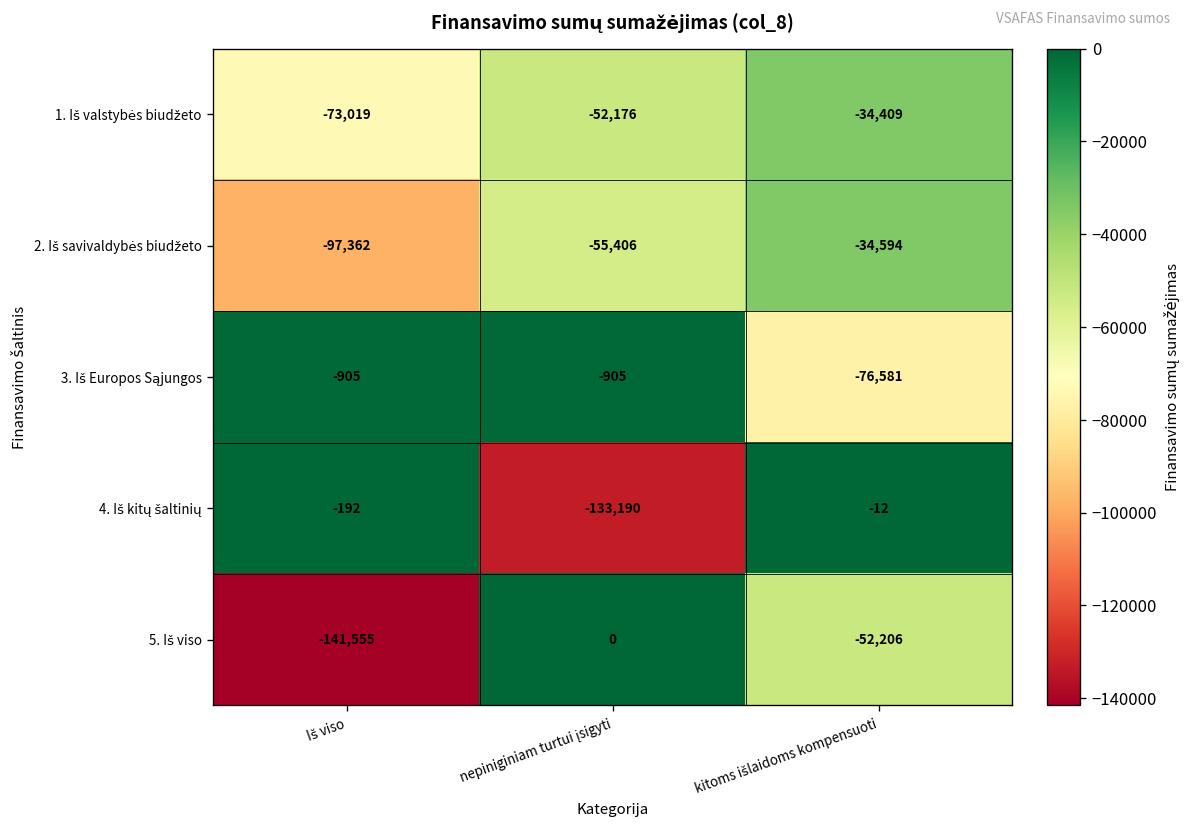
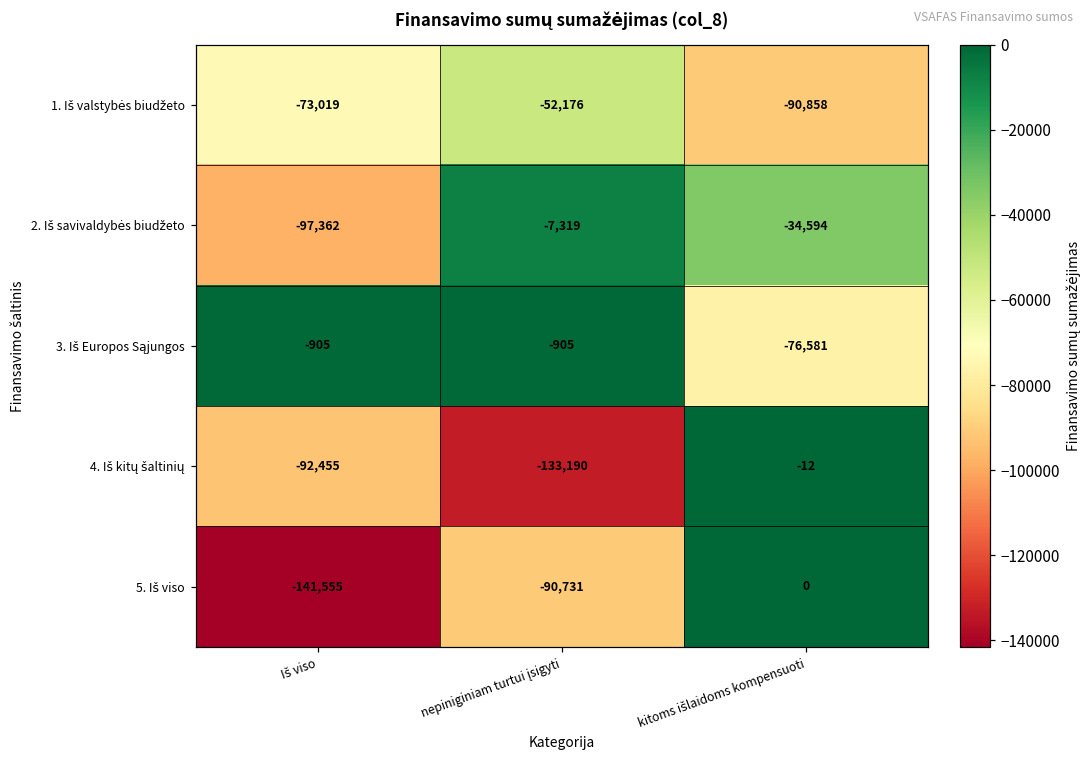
  {
    "1. Iš valstybės biudžeto": {
      "Iš viso": "-73,019",
      "nepiniginiam turtui įsigyti": "-52,176",
-     "kitoms išlaidoms kompensuoti": "-34,409"
+     "kitoms išlaidoms kompensuoti": "-90,858"
    },
    "2. Iš savivaldybės biudžeto": {
      "Iš viso": "-97,362",
-     "nepiniginiam turtui įsigyti": "-55,406",
+     "nepiniginiam turtui įsigyti": "-7,319",
      "kitoms išlaidoms kompensuoti": "-34,594"
    },
    "3. Iš Europos Sąjungos": {
      "Iš viso": "-905",
      "nepiniginiam turtui įsigyti": "-905",
      "kitoms išlaidoms kompensuoti": "-76,581"
    },
    "4. Iš kitų šaltinių": {
-     "Iš viso": "-192",
+     "Iš viso": "-92,455",
      "nepiniginiam turtui įsigyti": "-133,190",
      "kitoms išlaidoms kompensuoti": "-12"
    },
    "5. Iš viso": {
      "Iš viso": "-141,555",
-     "nepiniginiam turtui įsigyti": "0",
-     "kitoms išlaidoms kompensuoti": "-52,206"
+     "nepiniginiam turtui įsigyti": "-90,731",
+     "kitoms išlaidoms kompensuoti": "0"
    }
  }
